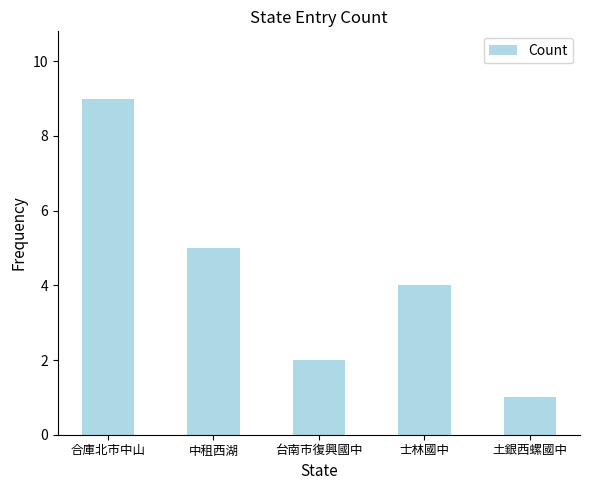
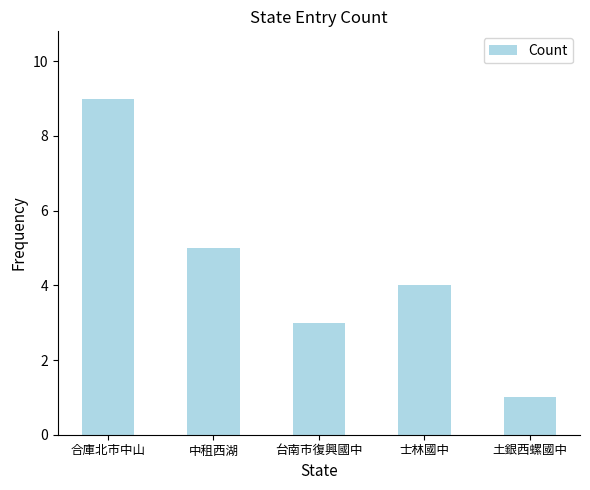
  {
    "合庫北市中山": 9,
    "中租西湖": 5,
-   "台南市復興國中": 2,
+   "台南市復興國中": 3,
    "士林國中": 4,
    "土銀西螺國中": 1
  }
